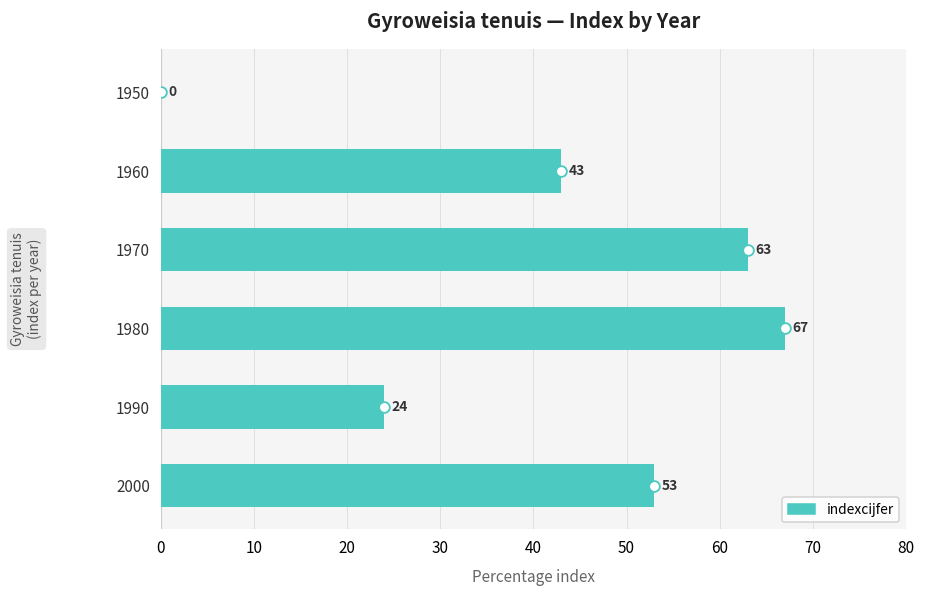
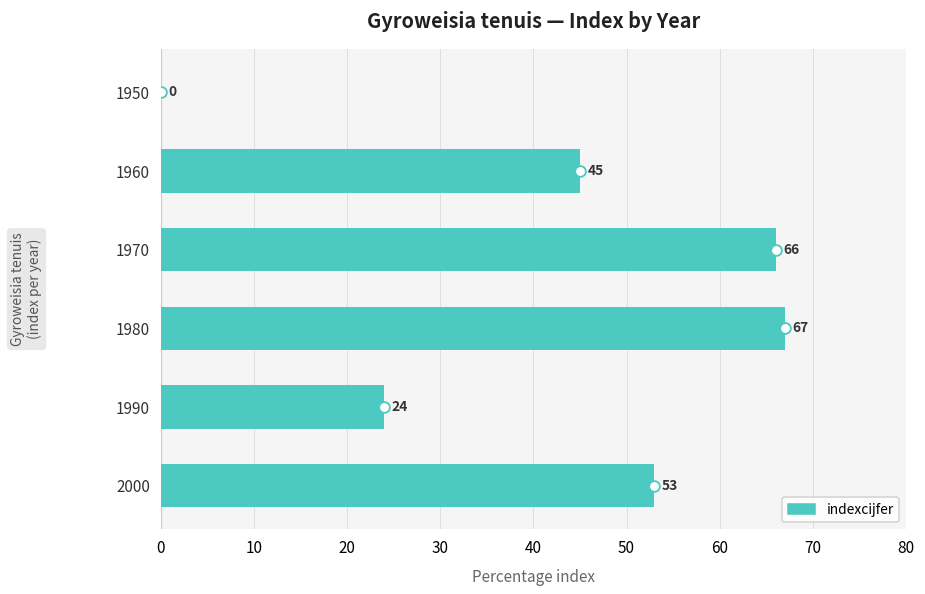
  {
    "indexcijfer": {
      "1950": 0,
-     "1960": 43,
-     "1970": 63,
+     "1960": 45,
+     "1970": 66,
      "1980": 67,
      "1990": 24,
      "2000": 53
    }
  }
